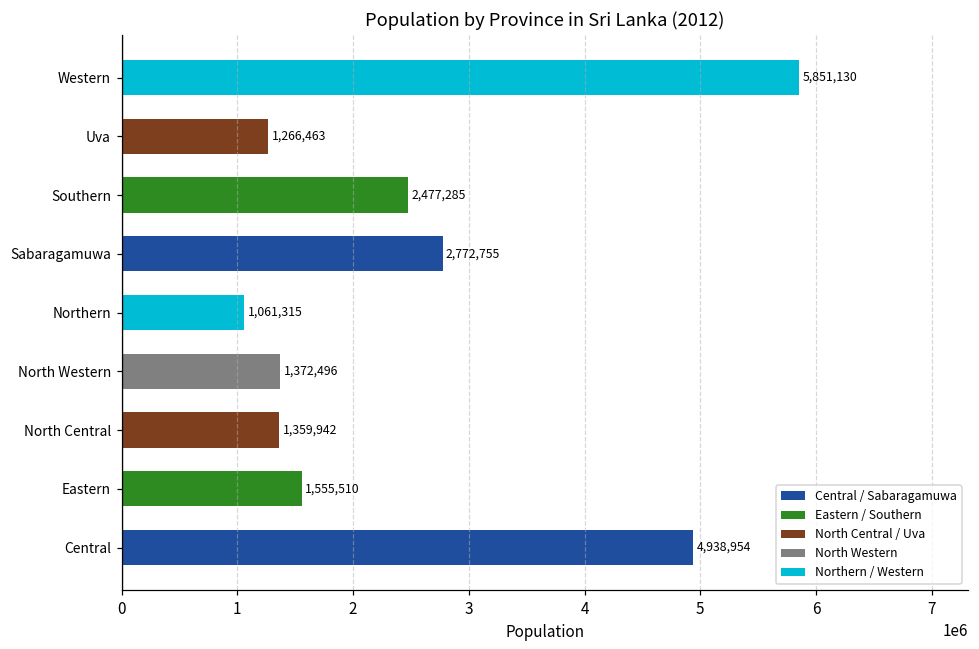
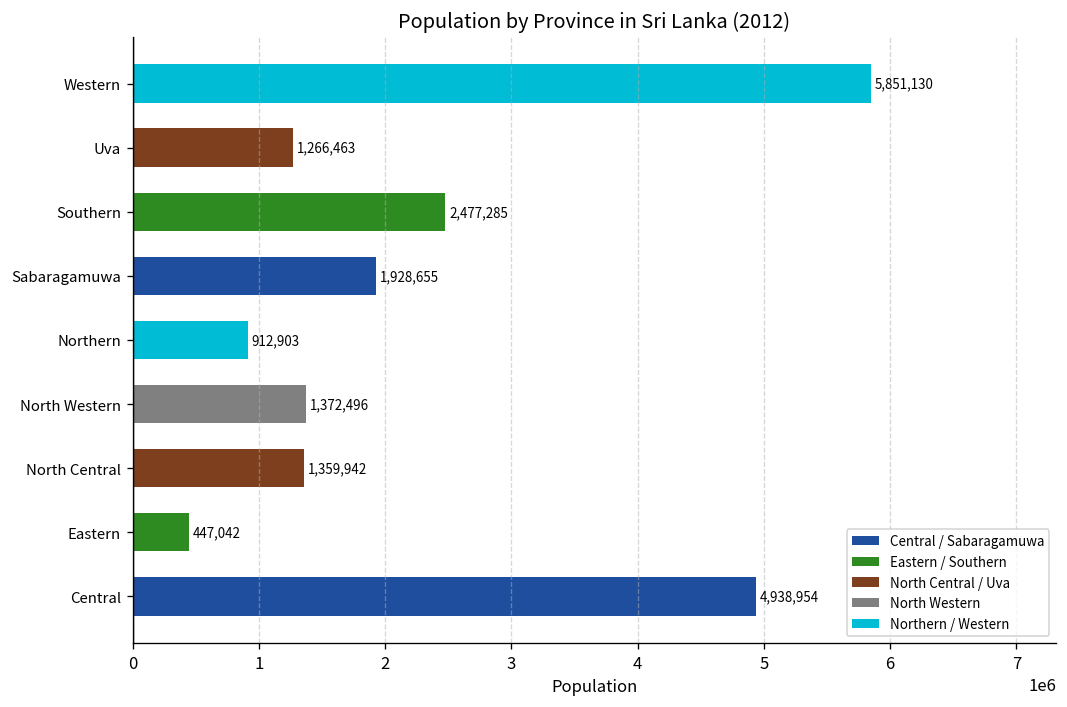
  {
    "Western": "5,851,130",
    "Uva": "1,266,463",
    "Southern": "2,477,285",
-   "Sabaragamuwa": "2,772,755",
-   "Northern": "1,061,315",
+   "Sabaragamuwa": "1,928,655",
+   "Northern": "912,903",
    "North Western": "1,372,496",
    "North Central": "1,359,942",
-   "Eastern": "1,555,510",
+   "Eastern": "447,042",
    "Central": "4,938,954"
  }
